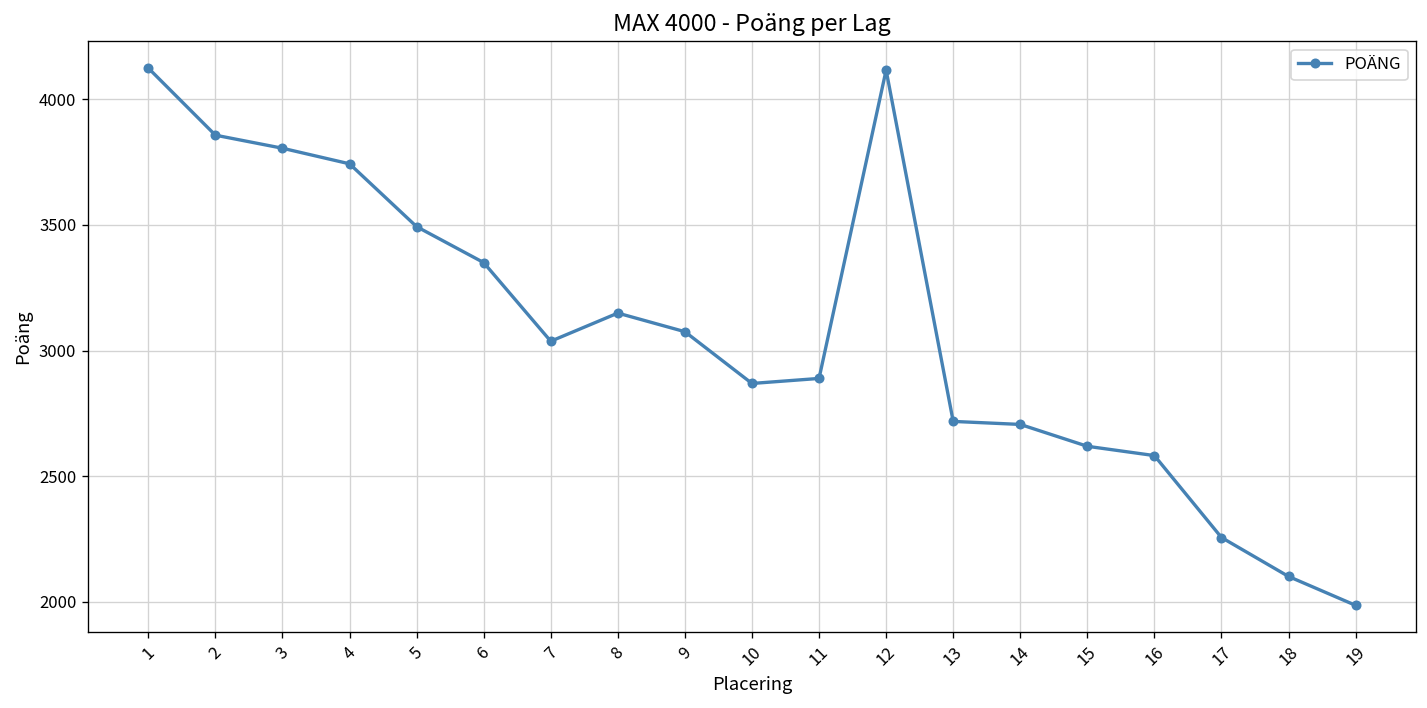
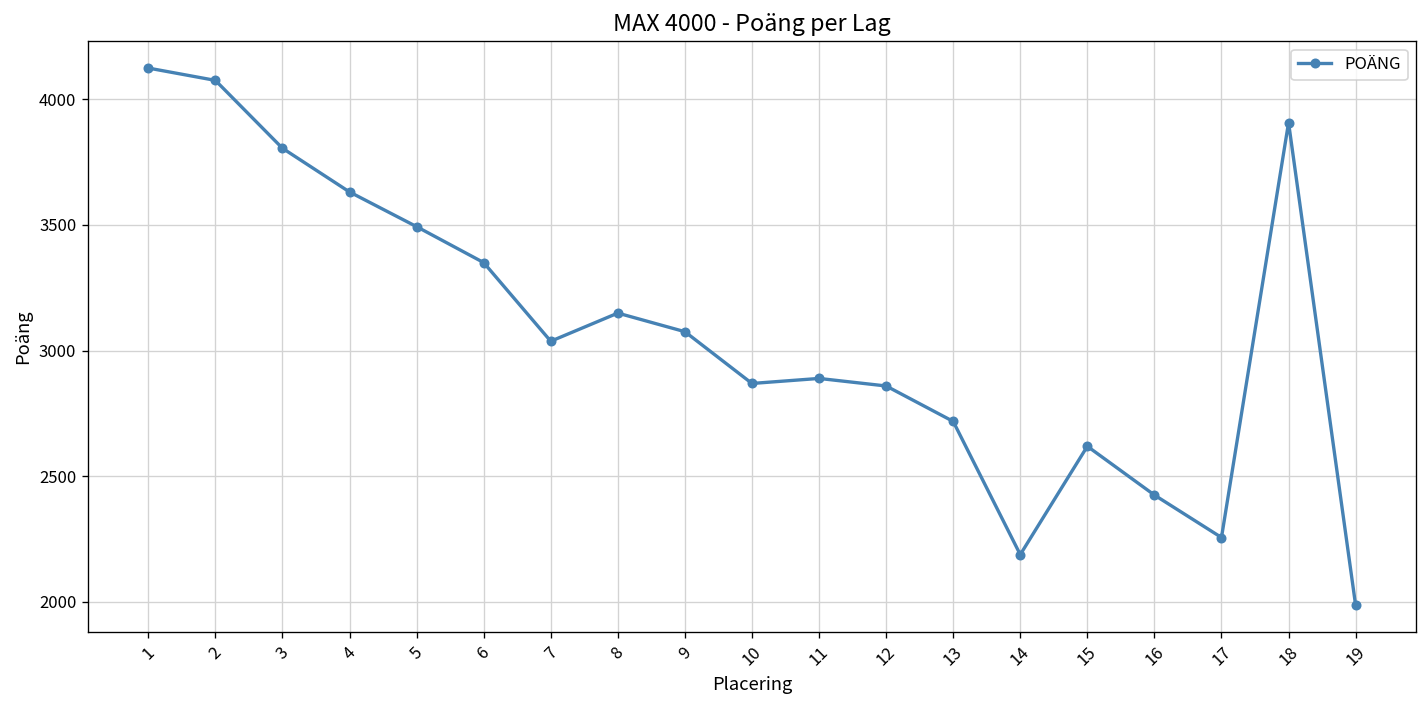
  {
    "1": 4120,
-   "2": 3860,
+   "2": 4080,
    "3": 3810,
-   "4": 3740,
+   "4": 3630,
    "5": 3490,
    "6": 3350,
    "7": 3040,
    "8": 3150,
    "9": 3080,
    "10": 2870,
    "11": 2890,
-   "12": 4120,
+   "12": 2860,
    "13": 2720,
-   "14": 2710,
+   "14": 2190,
    "15": 2620,
-   "16": 2580,
+   "16": 2430,
    "17": 2260,
-   "18": 2100,
+   "18": 3910,
    "19": 1990
  }
